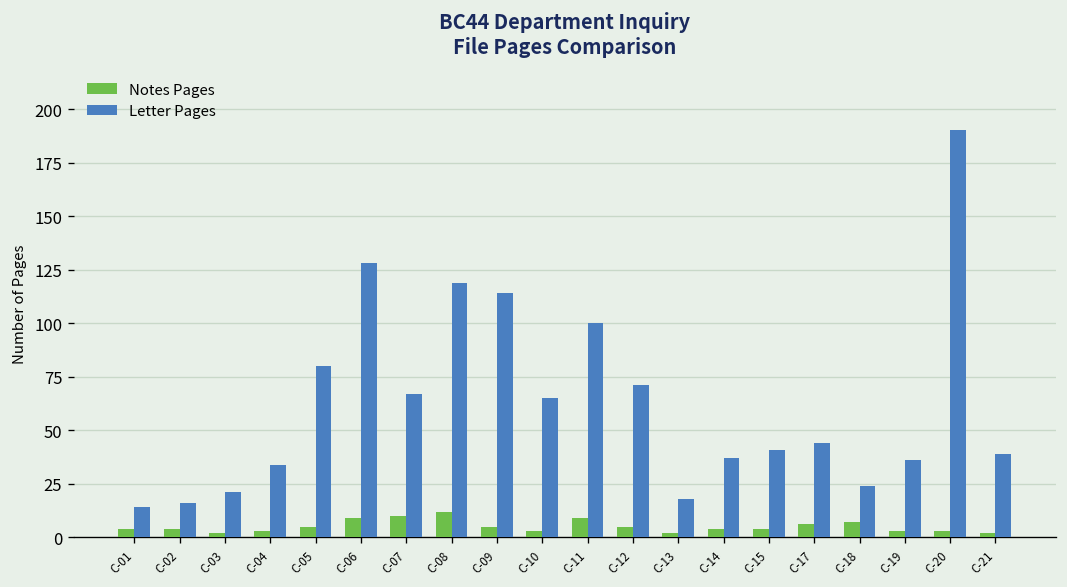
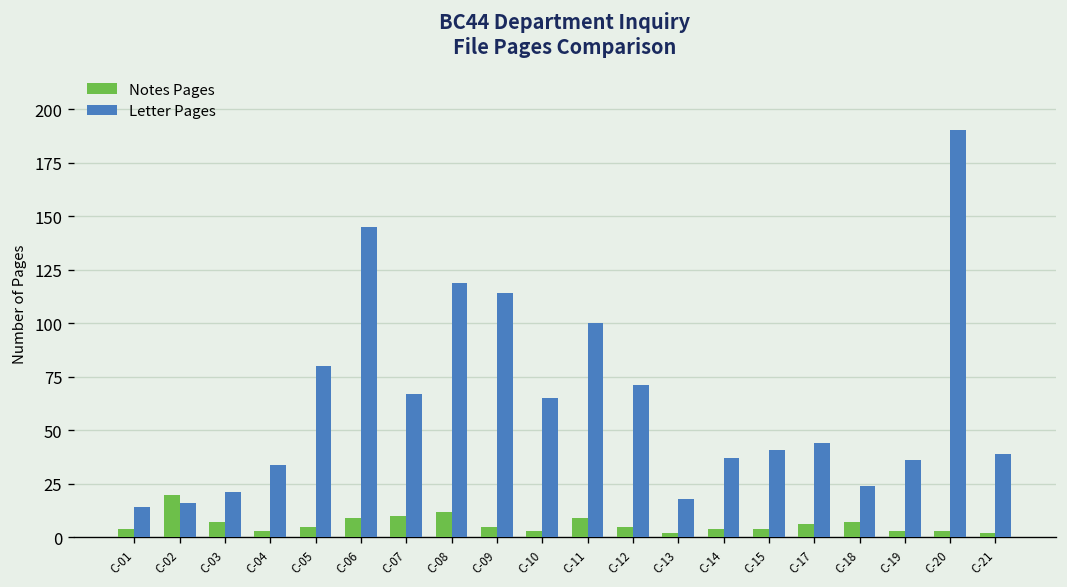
  {
    "Notes Pages": {
      "C-01": 4,
-     "C-02": 4,
-     "C-03": 2,
+     "C-02": 20,
+     "C-03": 7,
      "C-04": 3,
      "C-05": 5,
      "C-06": 9,
      "C-07": 10,
      "C-08": 12,
      "C-09": 5,
      "C-10": 3,
      "C-11": 9,
      "C-12": 5,
      "C-13": 2,
      "C-14": 4,
      "C-15": 4,
      "C-17": 6,
      "C-18": 7,
      "C-19": 3,
      "C-20": 3,
      "C-21": 2
    },
    "Letter Pages": {
      "C-01": 14,
      "C-02": 16,
      "C-03": 21,
      "C-04": 34,
      "C-05": 80,
-     "C-06": 128,
+     "C-06": 145,
      "C-07": 67,
      "C-08": 119,
      "C-09": 114,
      "C-10": 65,
      "C-11": 100,
      "C-12": 71,
      "C-13": 18,
      "C-14": 37,
      "C-15": 41,
      "C-17": 44,
      "C-18": 24,
      "C-19": 36,
      "C-20": 190,
      "C-21": 39
    }
  }
